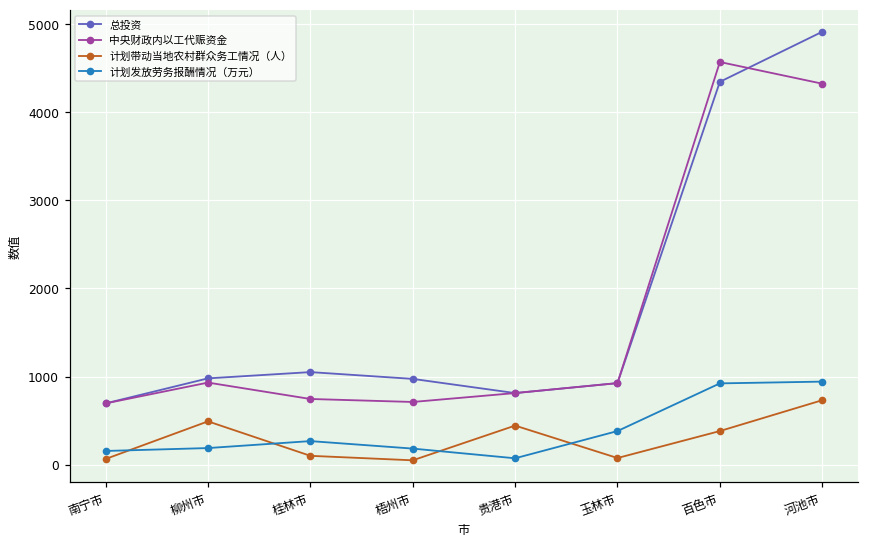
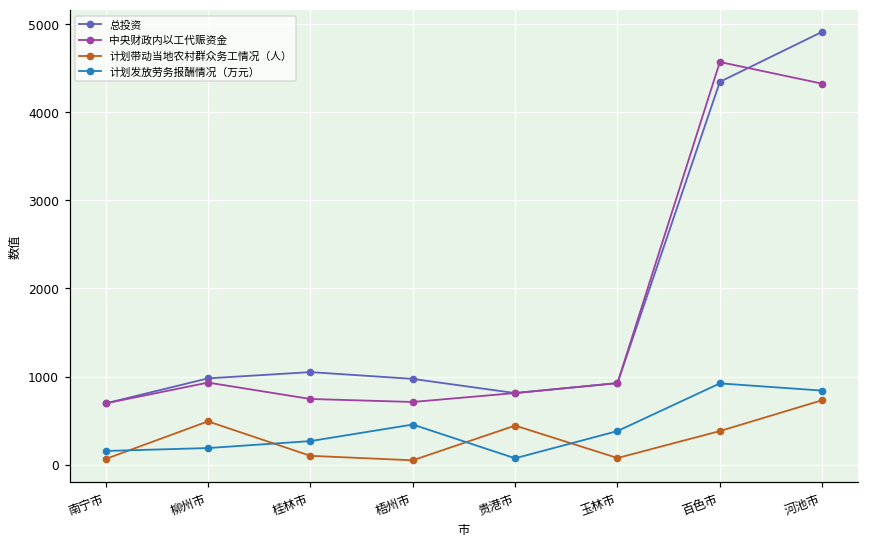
  {
    "总投资": {
      "柳州市": 1000,
      "桂林市": 1100,
      "梧州市": 1000,
      "百色市": 4300,
      "河池市": 4900
    },
    "中央财政内以工代赈资金": {
      "柳州市": 900,
      "桂林市": 700,
      "梧州市": 700,
      "百色市": 4600,
      "河池市": 4300
    },
    "计划带动当地农村群众务工情况（人）": {
      "南宁市": 100,
      "柳州市": 500,
      "桂林市": 100,
      "梧州市": 0,
      "贵港市": 400,
      "玉林市": 100,
      "百色市": 400,
      "河池市": 700
    },
    "计划发放劳务报酬情况（万元）": {
      "南宁市": 200,
      "柳州市": 200,
      "桂林市": 300,
-     "梧州市": 200,
+     "梧州市": 500,
      "贵港市": 100,
      "玉林市": 400,
      "百色市": 900,
-     "河池市": 900
+     "河池市": 800
    }
  }
